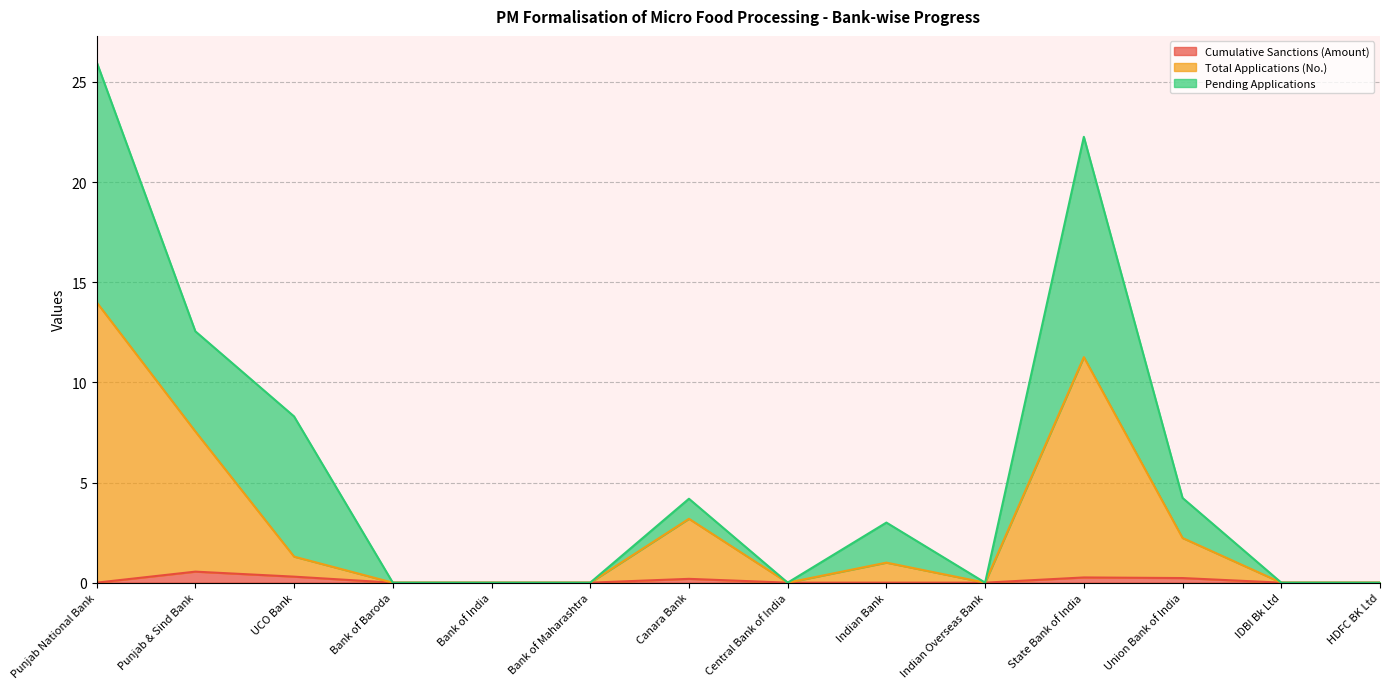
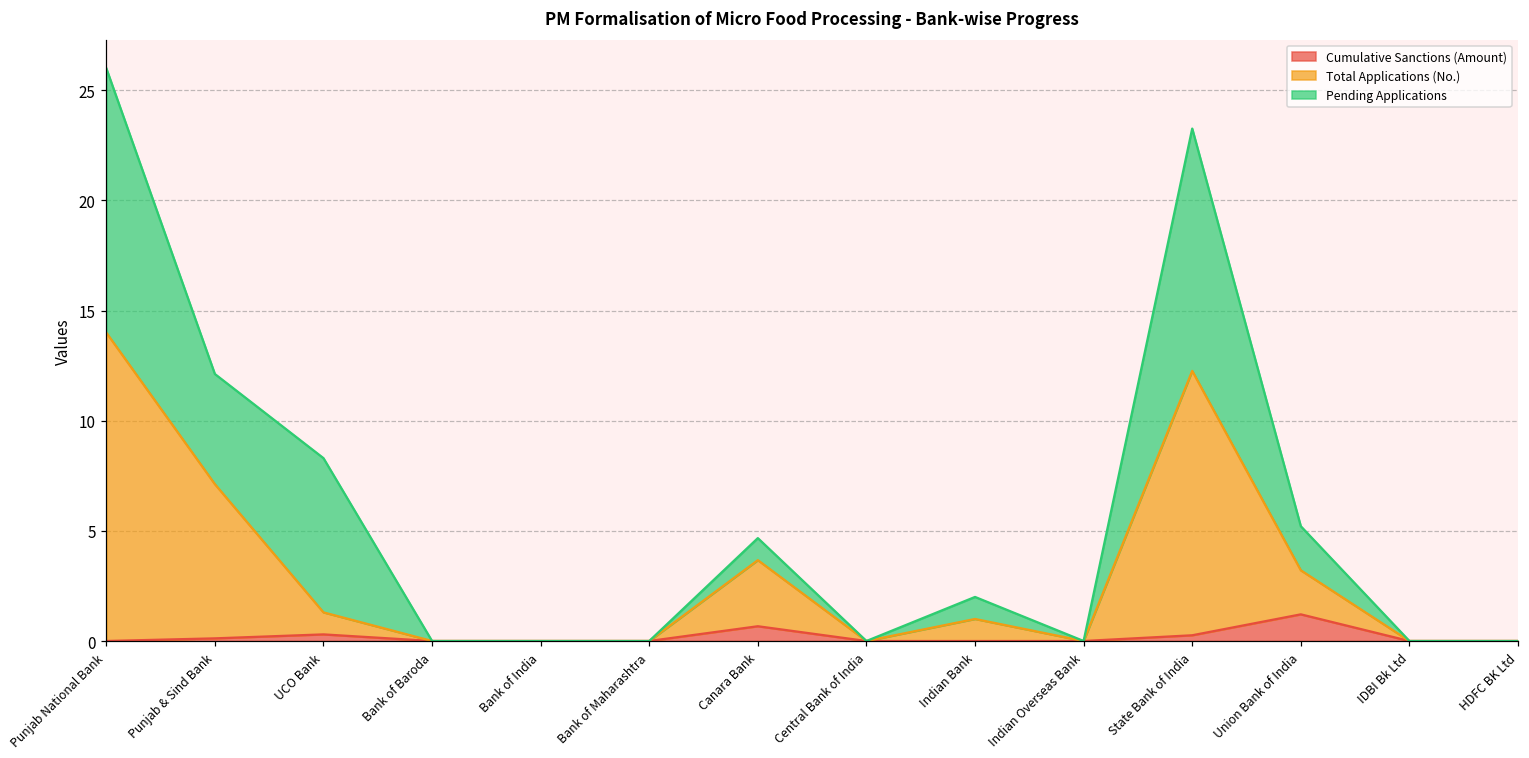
  {
    "Cumulative Sanctions (Amount)": {
      "Punjab National Bank": 0.0,
-     "Punjab & Sind Bank": 0.6,
+     "Punjab & Sind Bank": 0.1,
      "UCO Bank": 0.3,
-     "Canara Bank": 0.2,
+     "Canara Bank": 0.7,
      "Indian Bank": 0.0,
      "State Bank of India": 0.3,
-     "Union Bank of India": 0.2
+     "Union Bank of India": 1.2
    },
    "Total Applications (No.)": {
      "Punjab National Bank": 14,
      "Punjab & Sind Bank": 7,
      "UCO Bank": 1,
      "Canara Bank": 3,
      "Indian Bank": 1,
-     "State Bank of India": 11,
+     "State Bank of India": 12,
      "Union Bank of India": 2
    },
    "Pending Applications": {
      "Punjab National Bank": 12,
      "Punjab & Sind Bank": 5,
      "UCO Bank": 7,
      "Canara Bank": 1,
-     "Indian Bank": 2,
+     "Indian Bank": 1,
      "State Bank of India": 11,
      "Union Bank of India": 2
    }
  }
